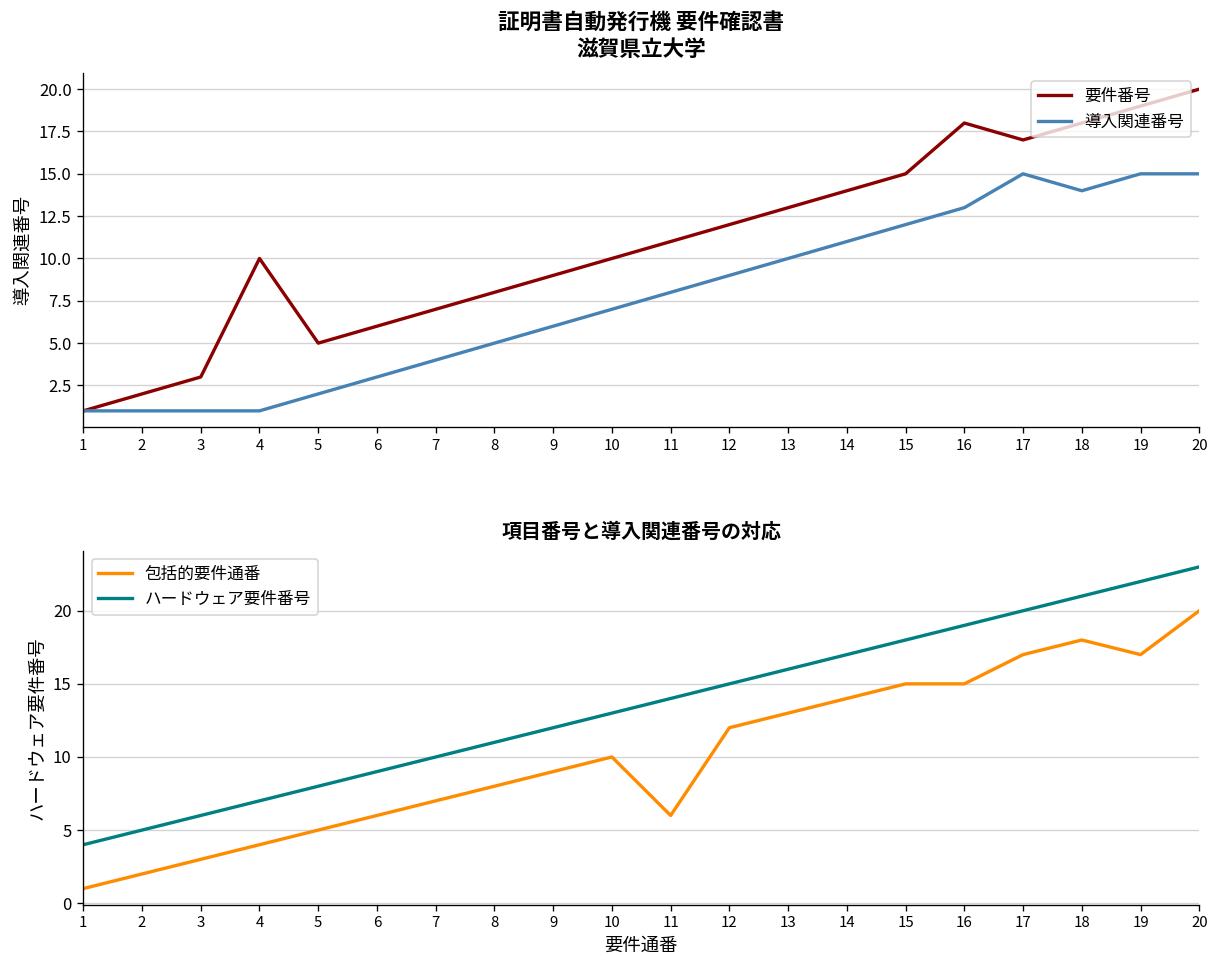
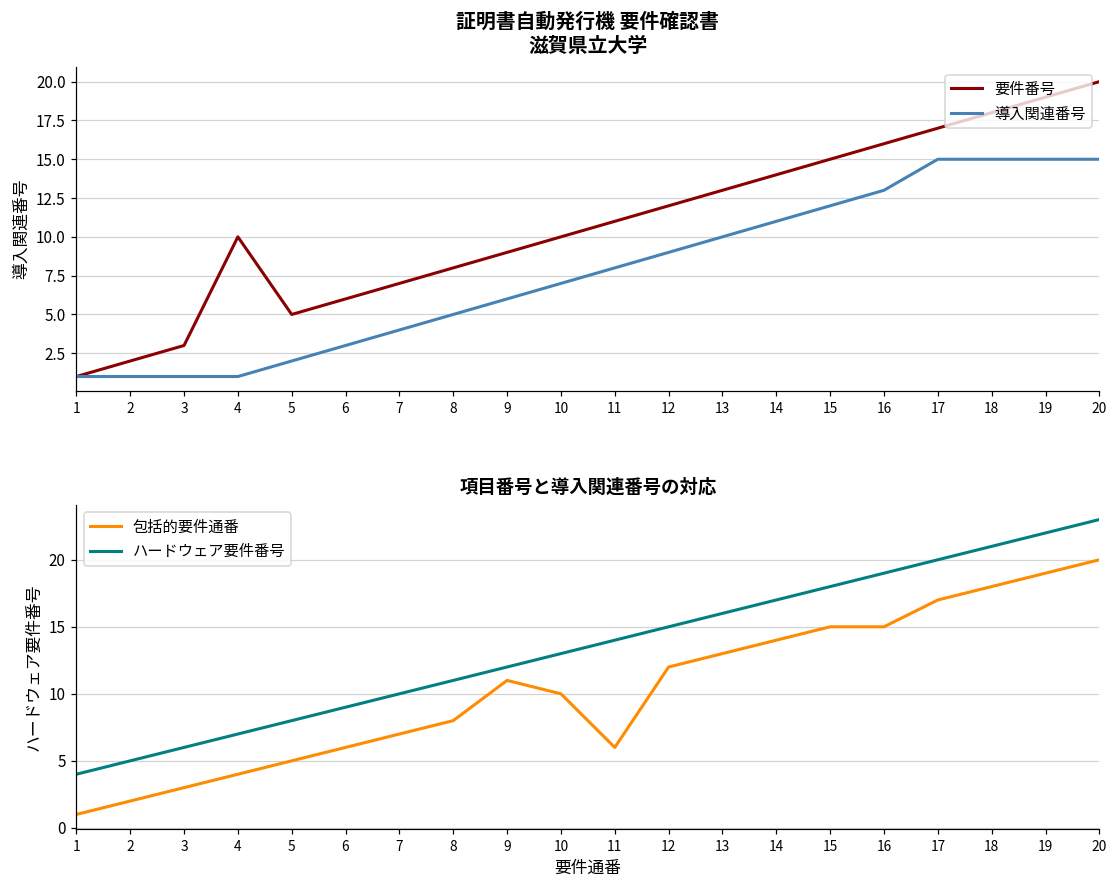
  {
    "証明書自動発行機 要件確認書 滋賀県立大学": {
      "要件番号": {
        "2": 2,
        "3": 3,
        "4": 10,
        "5": 5,
        "6": 6,
        "7": 7,
        "8": 8,
        "9": 9,
        "10": 10,
        "11": 11,
        "12": 12,
        "13": 13,
        "14": 14,
        "15": 15,
-       "16": 18,
+       "16": 16,
        "17": 17,
        "20": 20
      },
      "導入関連番号": {
        "2": 1,
        "3": 1,
        "4": 1,
        "5": 2,
        "6": 3,
        "7": 4,
        "8": 5,
        "9": 6,
        "10": 7,
        "11": 8,
        "12": 9,
        "13": 10,
        "14": 11,
        "15": 12,
        "16": 13,
        "17": 15,
-       "18": 14,
+       "18": 15,
        "19": 15,
        "20": 15
      }
    },
    "項目番号と導入関連番号の対応": {
      "包括的要件通番": {
        "1": 1,
        "2": 2,
        "3": 3,
        "4": 4,
        "5": 5,
        "6": 6,
        "7": 7,
        "8": 8,
-       "9": 9,
+       "9": 11,
        "10": 10,
        "11": 6,
        "12": 12,
        "13": 13,
        "14": 14,
        "15": 15,
        "16": 15,
        "17": 17,
        "18": 18,
-       "19": 17,
+       "19": 19,
        "20": 20
      },
      "ハードウェア要件番号": {
        "1": 4,
        "2": 5,
        "3": 6,
        "4": 7,
        "5": 8,
        "6": 9,
        "7": 10,
        "8": 11,
        "9": 12,
        "10": 13,
        "11": 14,
        "12": 15,
        "13": 16,
        "14": 17,
        "15": 18,
        "16": 19,
        "17": 20,
        "18": 21,
        "19": 22,
        "20": 23
      }
    }
  }
